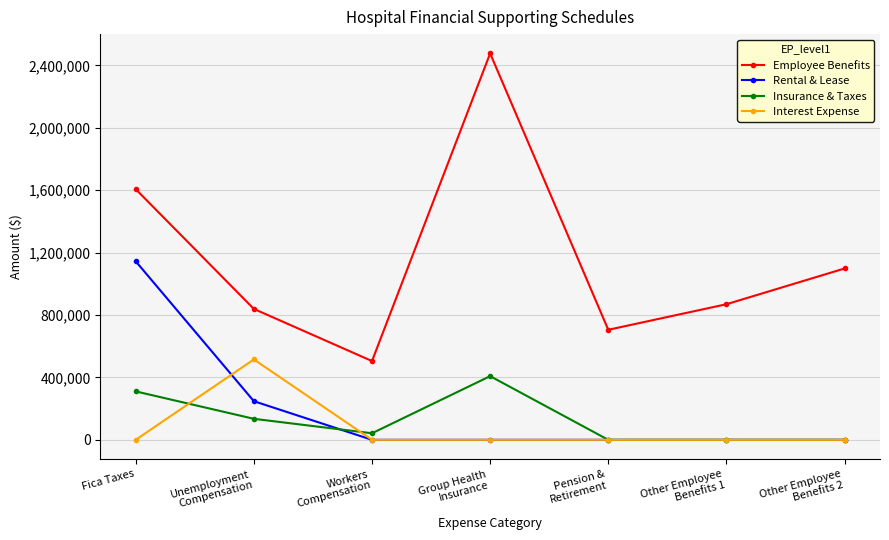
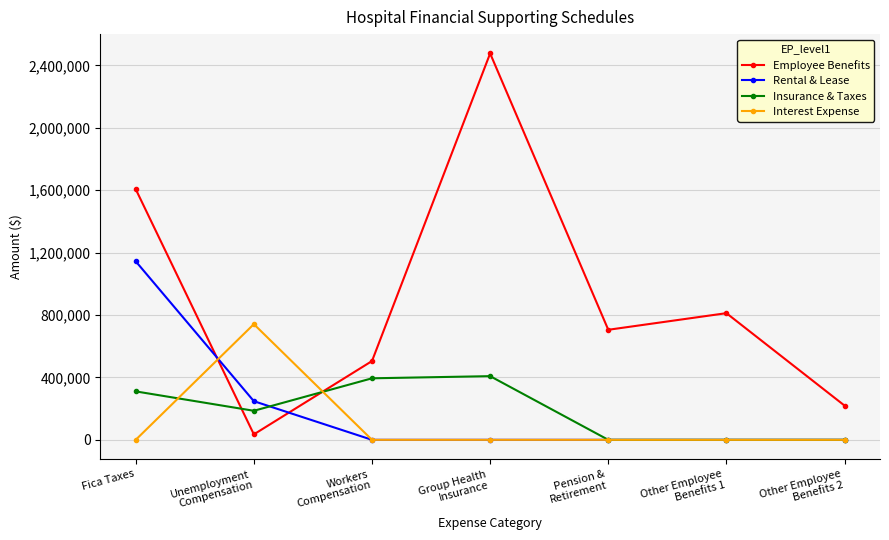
  {
    "Employee Benefits": {
      "Fica Taxes": "1,610,000",
-     "Unemployment Compensation": "840,000",
+     "Unemployment Compensation": "40,000",
      "Workers Compensation": "500,000",
      "Group Health Insurance": "2,480,000",
      "Pension & Retirement": "710,000",
-     "Other Employee Benefits 1": "870,000",
-     "Other Employee Benefits 2": "1,100,000"
+     "Other Employee Benefits 1": "810,000",
+     "Other Employee Benefits 2": "220,000"
    },
    "Rental & Lease": {
      "Fica Taxes": "1,140,000",
      "Unemployment Compensation": "250,000"
    },
    "Insurance & Taxes": {
      "Fica Taxes": "310,000",
-     "Unemployment Compensation": "130,000",
-     "Workers Compensation": "40,000",
+     "Unemployment Compensation": "190,000",
+     "Workers Compensation": "390,000",
      "Group Health Insurance": "410,000"
    },
    "Interest Expense": {
      "Fica Taxes": "0",
-     "Unemployment Compensation": "520,000"
+     "Unemployment Compensation": "740,000"
    }
  }
